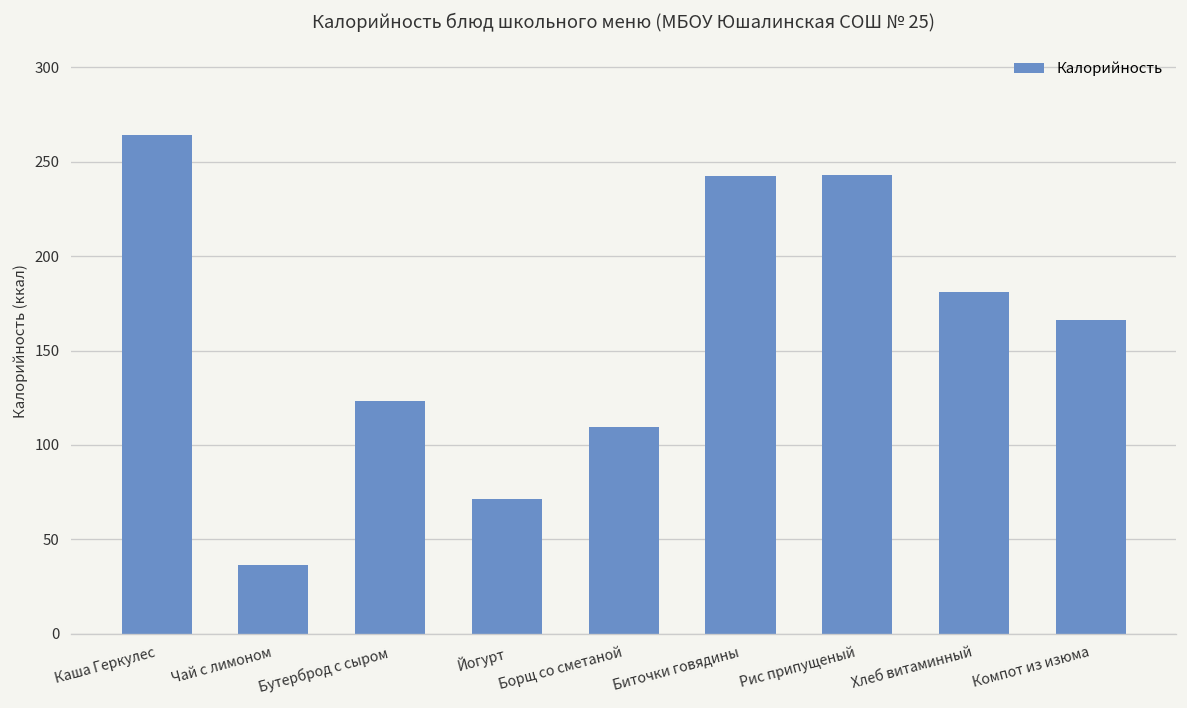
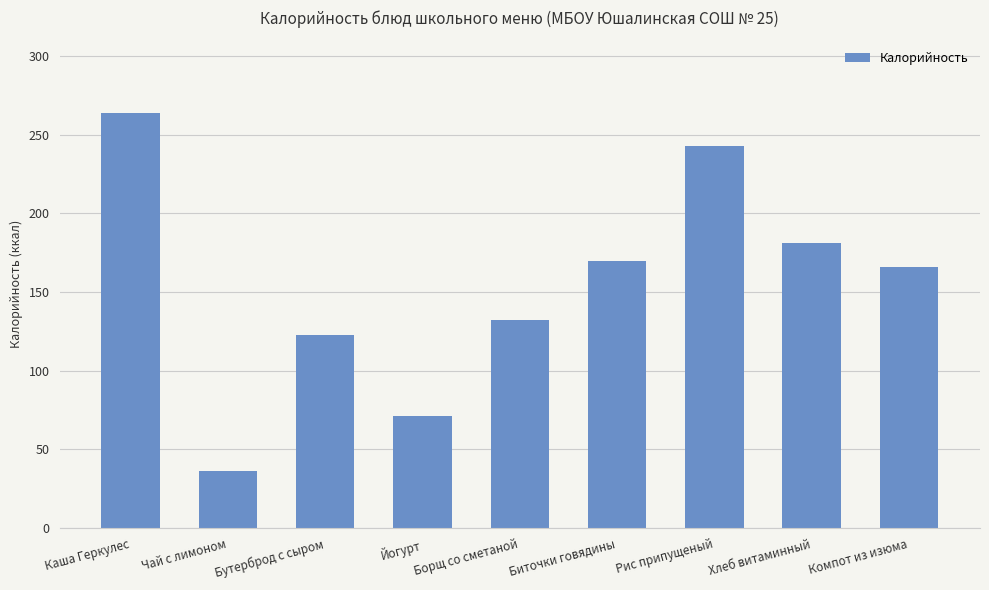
  {
    "Каша Геркулес": 264,
    "Чай с лимоном": 37,
    "Бутерброд с сыром": 123,
    "Йогурт": 71,
-   "Борщ со сметаной": 110,
-   "Биточки говядины": 242,
+   "Борщ со сметаной": 132,
+   "Биточки говядины": 170,
    "Рис припущеный": 243,
    "Хлеб витаминный": 181,
    "Компот из изюма": 166
  }
